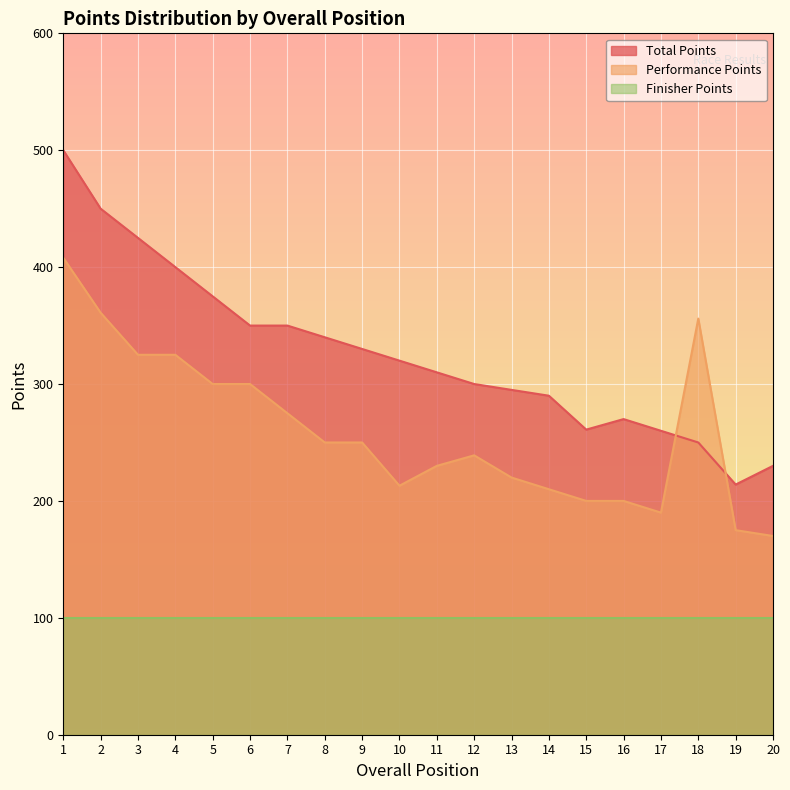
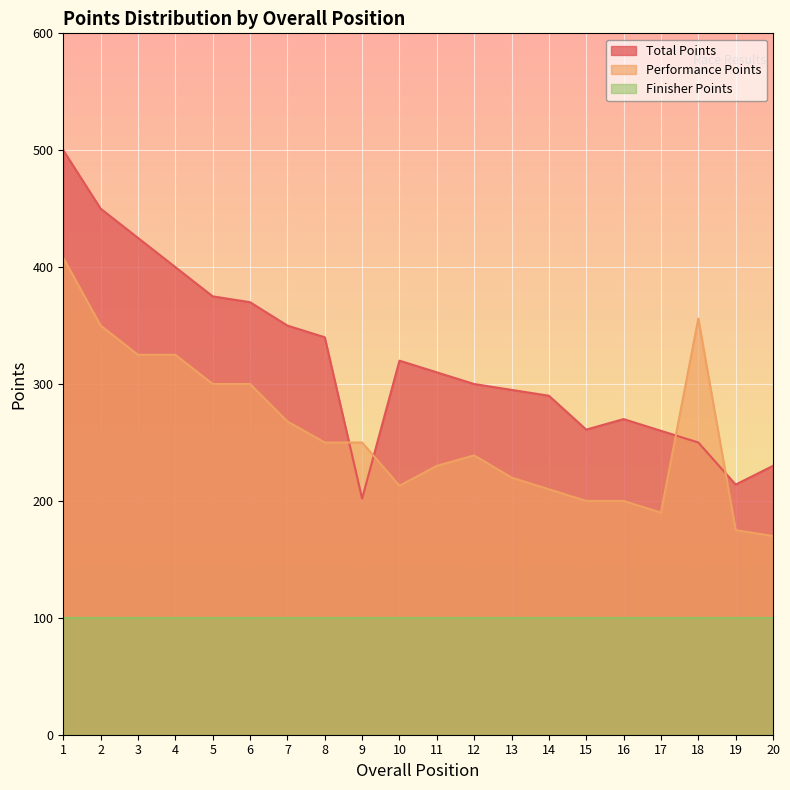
  {
    "Total Points": {
      "1": 500,
      "2": 450,
      "3": 425,
      "4": 400,
      "5": 375,
-     "6": 350,
+     "6": 370,
      "7": 350,
      "8": 340,
-     "9": 330,
+     "9": 202,
      "10": 320,
      "11": 310,
      "12": 300,
      "13": 295,
      "14": 290,
      "15": 261,
      "16": 270,
      "17": 260,
      "18": 250,
      "19": 214,
      "20": 230
    },
    "Performance Points": {
      "1": 408,
-     "2": 361,
+     "2": 350,
      "3": 325,
      "4": 325,
      "5": 300,
      "6": 300,
-     "7": 275,
+     "7": 268,
      "8": 250,
      "9": 250,
      "10": 213,
      "11": 230,
      "12": 239,
      "13": 220,
      "14": 210,
      "15": 200,
      "16": 200,
      "17": 190,
      "18": 356,
      "19": 175,
      "20": 170
    },
    "Finisher Points": {
      "1": 100,
      "2": 100,
      "3": 100,
      "4": 100,
      "5": 100,
      "6": 100,
      "7": 100,
      "8": 100,
      "9": 100,
      "10": 100,
      "11": 100,
      "12": 100,
      "13": 100,
      "14": 100,
      "15": 100,
      "16": 100,
      "17": 100,
      "18": 100,
      "19": 100,
      "20": 100
    }
  }
